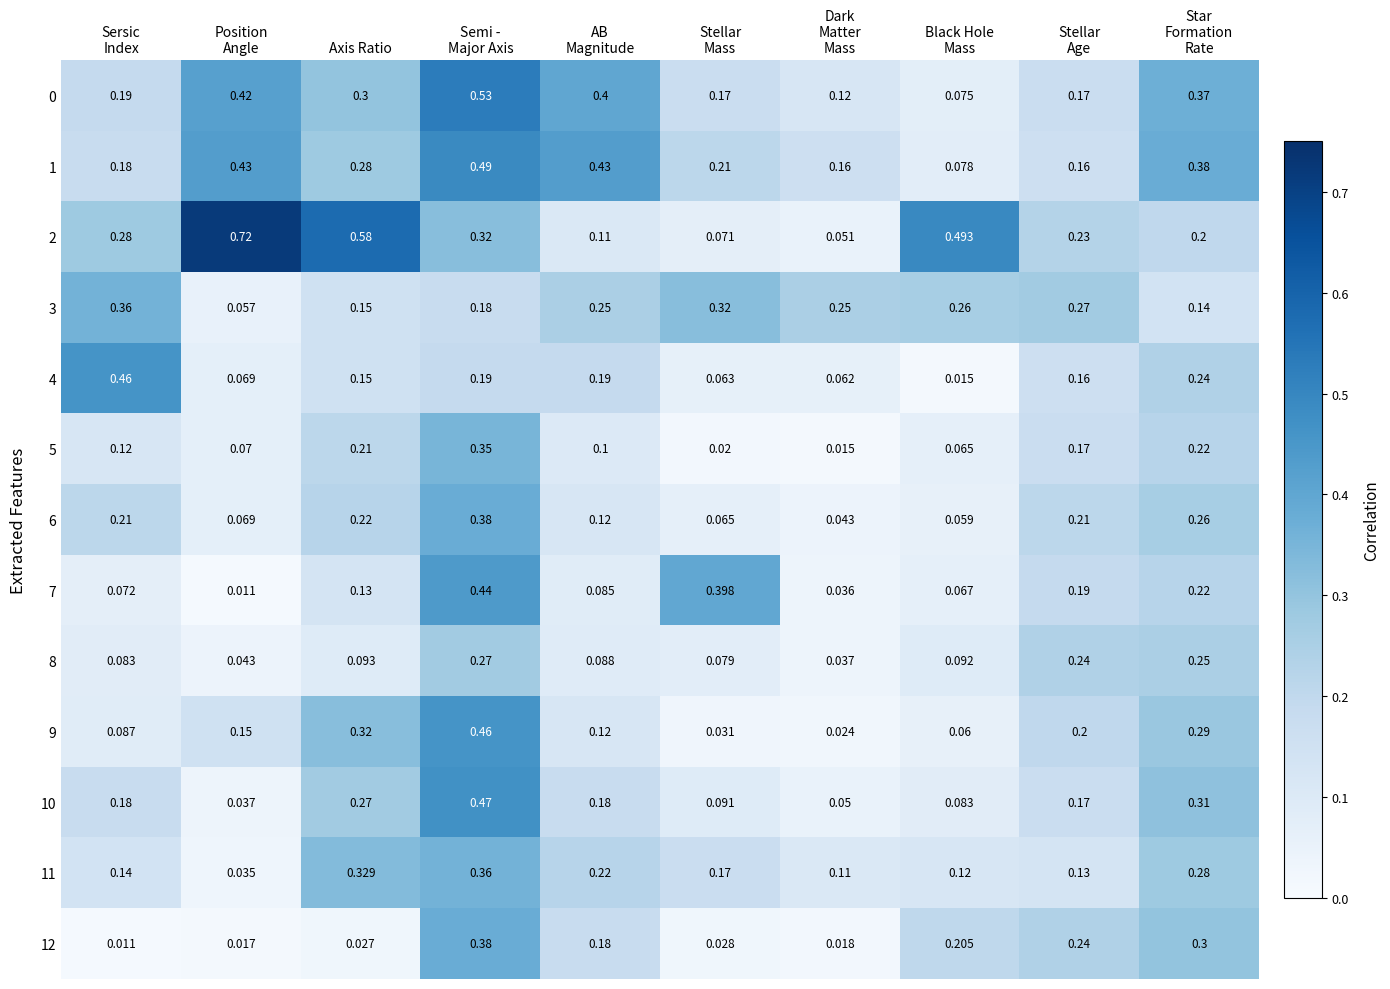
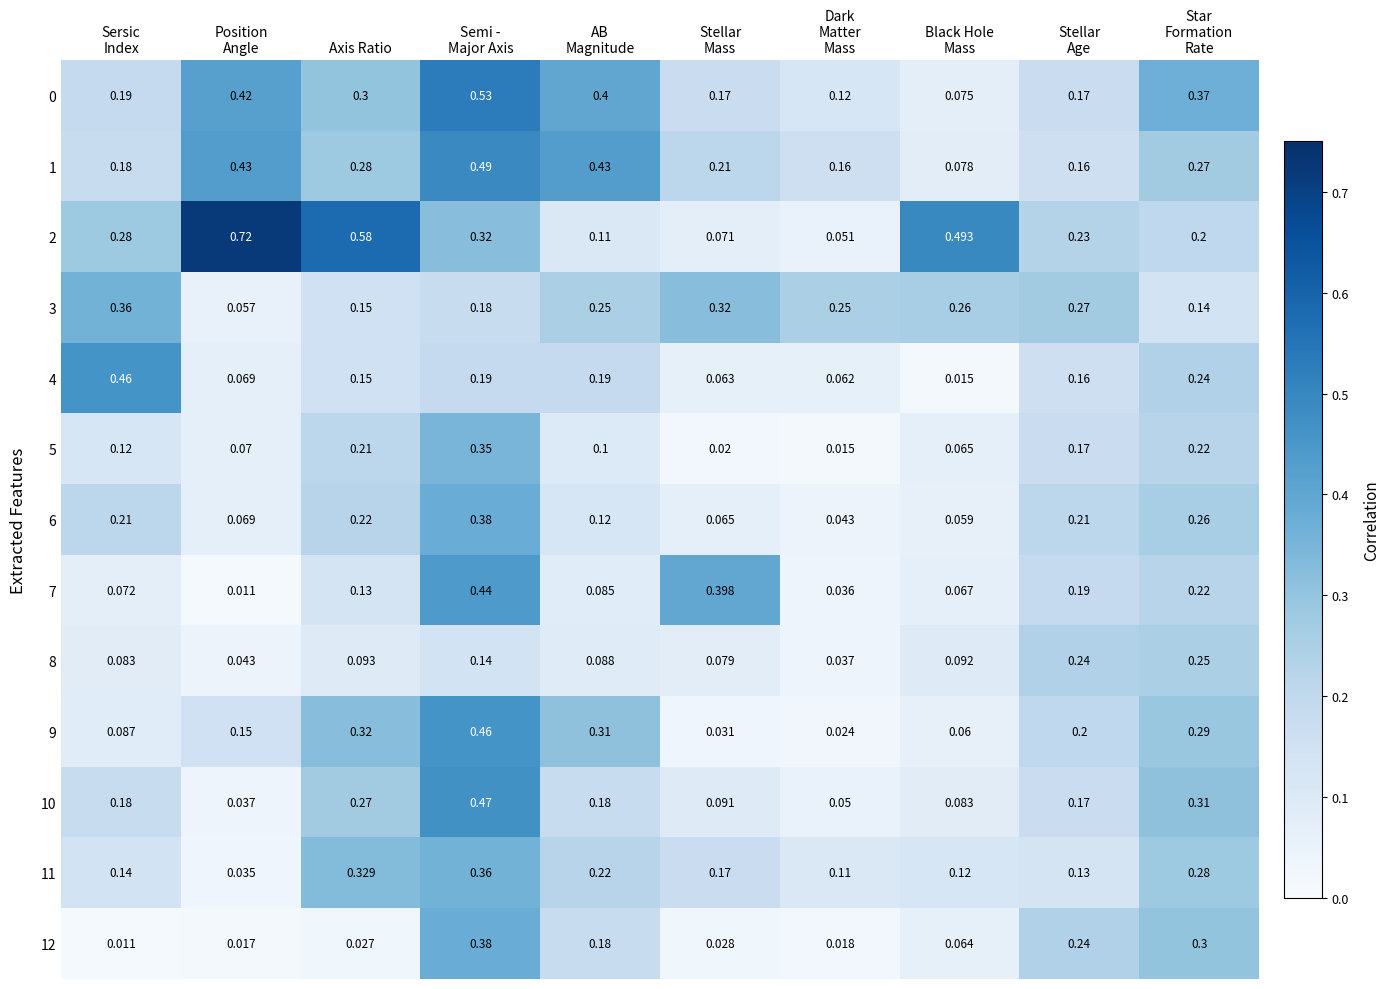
  {
    "0": {
      "Sersic Index": 0.19,
      "Position Angle": 0.42,
      "Axis Ratio": 0.3,
      "Semi - Major Axis": 0.53,
      "AB Magnitude": 0.4,
      "Stellar Mass": 0.17,
      "Dark Matter Mass": 0.12,
      "Black Hole Mass": 0.075,
      "Stellar Age": 0.17,
      "Star Formation Rate": 0.37
    },
    "1": {
      "Sersic Index": 0.18,
      "Position Angle": 0.43,
      "Axis Ratio": 0.28,
      "Semi - Major Axis": 0.49,
      "AB Magnitude": 0.43,
      "Stellar Mass": 0.21,
      "Dark Matter Mass": 0.16,
      "Black Hole Mass": 0.078,
      "Stellar Age": 0.16,
-     "Star Formation Rate": 0.38
+     "Star Formation Rate": 0.27
    },
    "2": {
      "Sersic Index": 0.28,
      "Position Angle": 0.72,
      "Axis Ratio": 0.58,
      "Semi - Major Axis": 0.32,
      "AB Magnitude": 0.11,
      "Stellar Mass": 0.071,
      "Dark Matter Mass": 0.051,
      "Black Hole Mass": 0.493,
      "Stellar Age": 0.23,
      "Star Formation Rate": 0.2
    },
    "3": {
      "Sersic Index": 0.36,
      "Position Angle": 0.057,
      "Axis Ratio": 0.15,
      "Semi - Major Axis": 0.18,
      "AB Magnitude": 0.25,
      "Stellar Mass": 0.32,
      "Dark Matter Mass": 0.25,
      "Black Hole Mass": 0.26,
      "Stellar Age": 0.27,
      "Star Formation Rate": 0.14
    },
    "4": {
      "Sersic Index": 0.46,
      "Position Angle": 0.069,
      "Axis Ratio": 0.15,
      "Semi - Major Axis": 0.19,
      "AB Magnitude": 0.19,
      "Stellar Mass": 0.063,
      "Dark Matter Mass": 0.062,
      "Black Hole Mass": 0.015,
      "Stellar Age": 0.16,
      "Star Formation Rate": 0.24
    },
    "5": {
      "Sersic Index": 0.12,
      "Position Angle": 0.07,
      "Axis Ratio": 0.21,
      "Semi - Major Axis": 0.35,
      "AB Magnitude": 0.1,
      "Stellar Mass": 0.02,
      "Dark Matter Mass": 0.015,
      "Black Hole Mass": 0.065,
      "Stellar Age": 0.17,
      "Star Formation Rate": 0.22
    },
    "6": {
      "Sersic Index": 0.21,
      "Position Angle": 0.069,
      "Axis Ratio": 0.22,
      "Semi - Major Axis": 0.38,
      "AB Magnitude": 0.12,
      "Stellar Mass": 0.065,
      "Dark Matter Mass": 0.043,
      "Black Hole Mass": 0.059,
      "Stellar Age": 0.21,
      "Star Formation Rate": 0.26
    },
    "7": {
      "Sersic Index": 0.072,
      "Position Angle": 0.011,
      "Axis Ratio": 0.13,
      "Semi - Major Axis": 0.44,
      "AB Magnitude": 0.085,
      "Stellar Mass": 0.398,
      "Dark Matter Mass": 0.036,
      "Black Hole Mass": 0.067,
      "Stellar Age": 0.19,
      "Star Formation Rate": 0.22
    },
    "8": {
      "Sersic Index": 0.083,
      "Position Angle": 0.043,
      "Axis Ratio": 0.093,
-     "Semi - Major Axis": 0.27,
+     "Semi - Major Axis": 0.14,
      "AB Magnitude": 0.088,
      "Stellar Mass": 0.079,
      "Dark Matter Mass": 0.037,
      "Black Hole Mass": 0.092,
      "Stellar Age": 0.24,
      "Star Formation Rate": 0.25
    },
    "9": {
      "Sersic Index": 0.087,
      "Position Angle": 0.15,
      "Axis Ratio": 0.32,
      "Semi - Major Axis": 0.46,
-     "AB Magnitude": 0.12,
+     "AB Magnitude": 0.31,
      "Stellar Mass": 0.031,
      "Dark Matter Mass": 0.024,
      "Black Hole Mass": 0.06,
      "Stellar Age": 0.2,
      "Star Formation Rate": 0.29
    },
    "10": {
      "Sersic Index": 0.18,
      "Position Angle": 0.037,
      "Axis Ratio": 0.27,
      "Semi - Major Axis": 0.47,
      "AB Magnitude": 0.18,
      "Stellar Mass": 0.091,
      "Dark Matter Mass": 0.05,
      "Black Hole Mass": 0.083,
      "Stellar Age": 0.17,
      "Star Formation Rate": 0.31
    },
    "11": {
      "Sersic Index": 0.14,
      "Position Angle": 0.035,
      "Axis Ratio": 0.329,
      "Semi - Major Axis": 0.36,
      "AB Magnitude": 0.22,
      "Stellar Mass": 0.17,
      "Dark Matter Mass": 0.11,
      "Black Hole Mass": 0.12,
      "Stellar Age": 0.13,
      "Star Formation Rate": 0.28
    },
    "12": {
      "Sersic Index": 0.011,
      "Position Angle": 0.017,
      "Axis Ratio": 0.027,
      "Semi - Major Axis": 0.38,
      "AB Magnitude": 0.18,
      "Stellar Mass": 0.028,
      "Dark Matter Mass": 0.018,
-     "Black Hole Mass": 0.205,
+     "Black Hole Mass": 0.064,
      "Stellar Age": 0.24,
      "Star Formation Rate": 0.3
    }
  }
